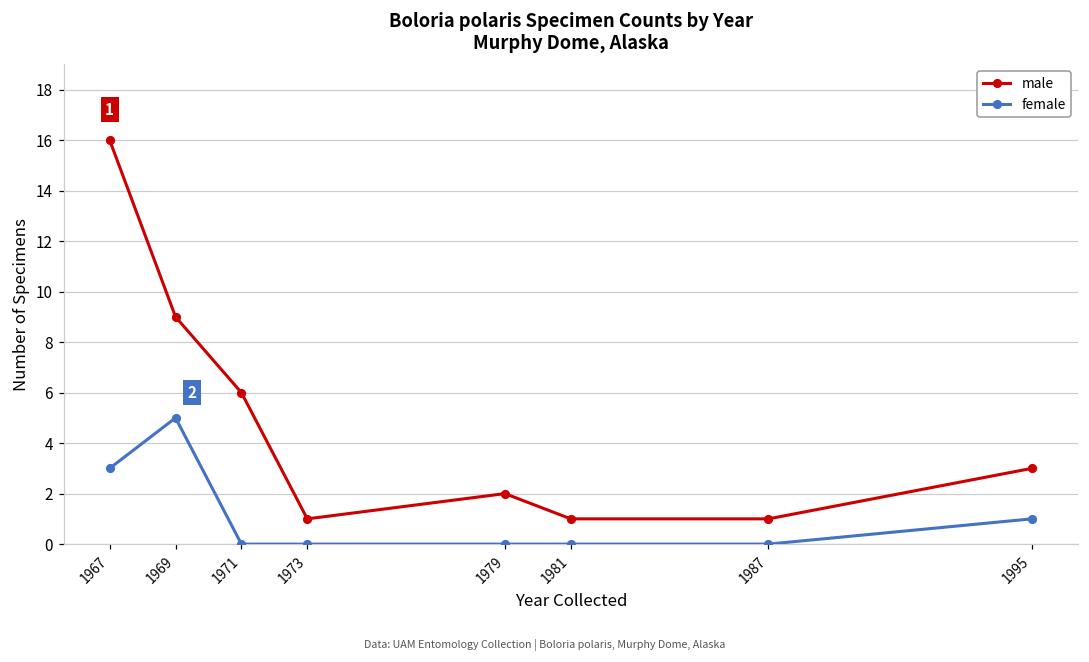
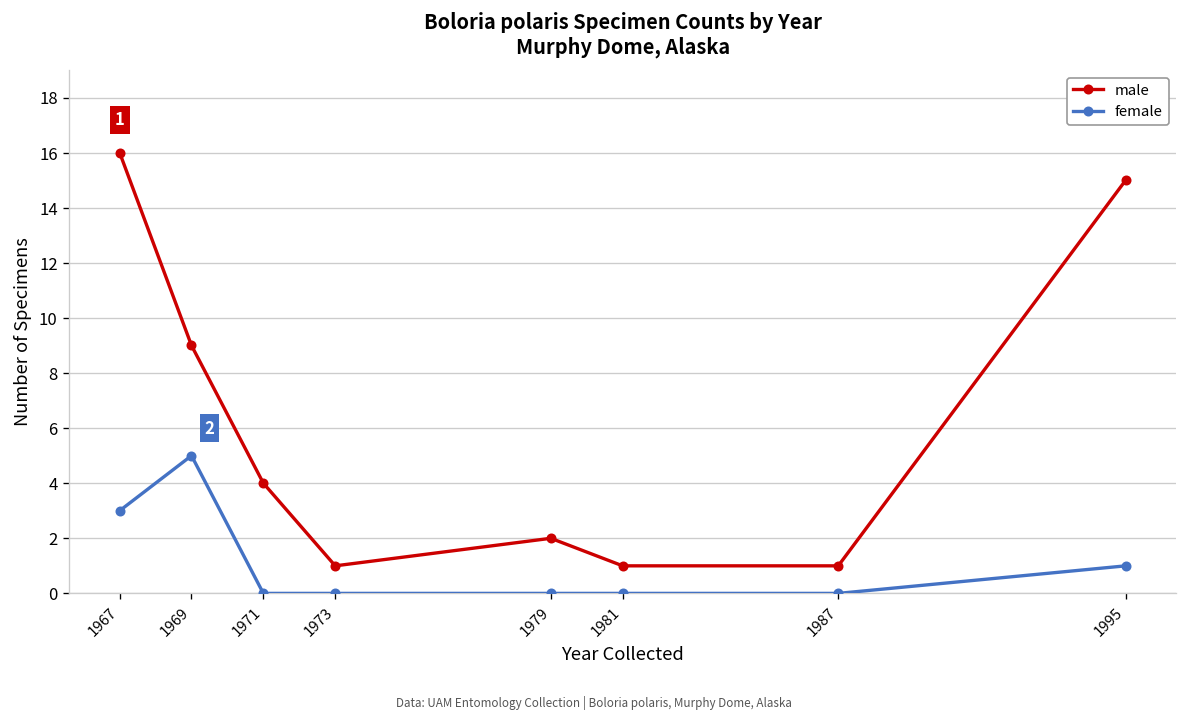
  {
    "male": {
      "1969": 9,
-     "1971": 6,
+     "1971": 4,
      "1973": 1,
      "1979": 2,
      "1981": 1,
      "1987": 1,
-     "1995": 3
+     "1995": 15
    },
    "female": {
      "1967": 3,
      "1971": 0,
      "1973": 0,
      "1979": 0,
      "1981": 0,
      "1987": 0,
      "1995": 1
    }
  }
